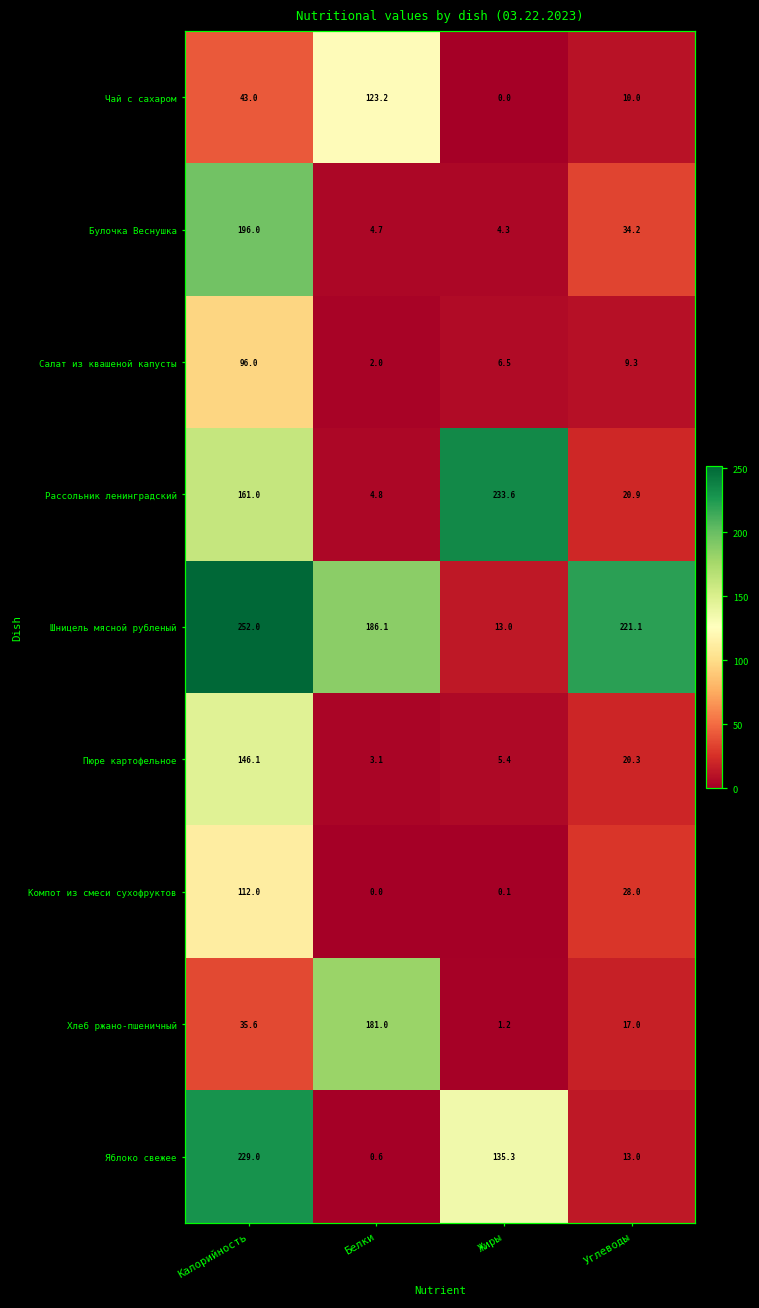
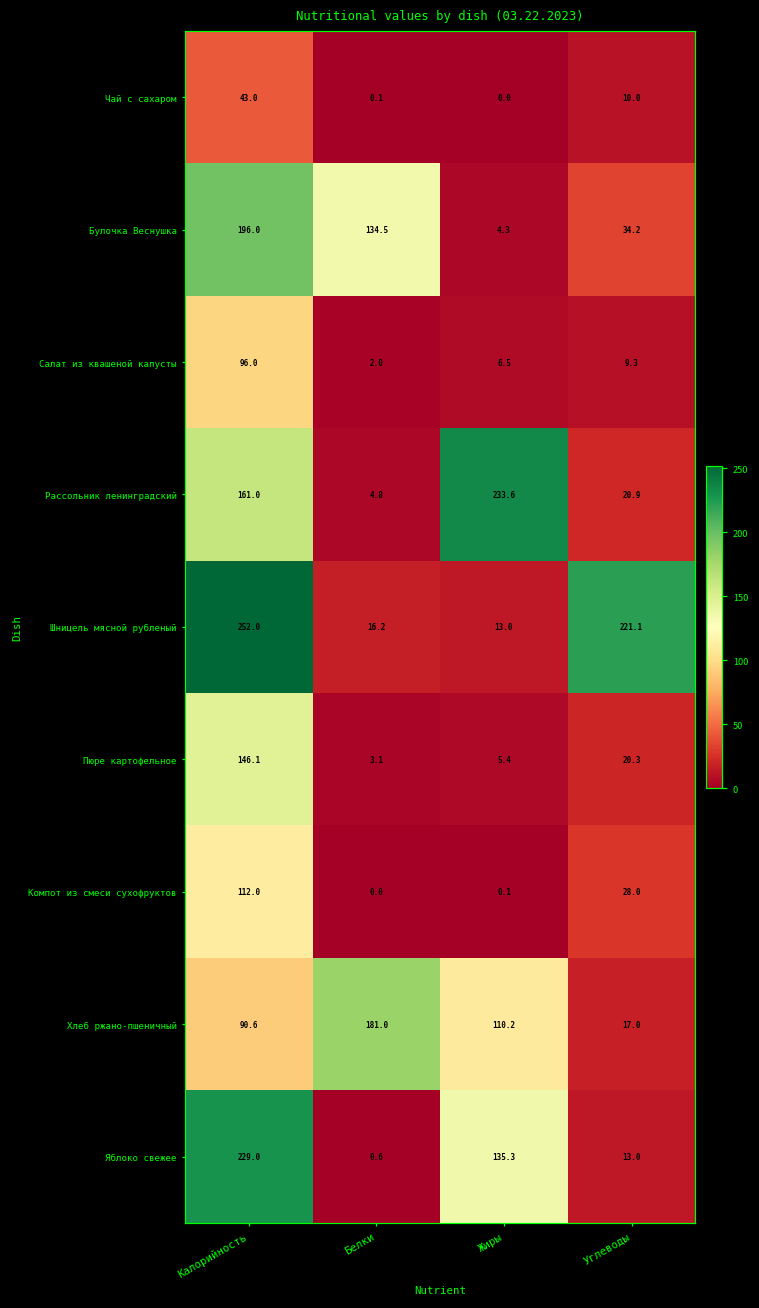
  {
    "Чай с сахаром": {
      "Калорийность": 43.0,
-     "Белки": 123.2,
+     "Белки": 0.1,
      "Жиры": 0.0,
      "Углеводы": 10.0
    },
    "Булочка Веснушка": {
      "Калорийность": 196.0,
-     "Белки": 4.7,
+     "Белки": 134.5,
      "Жиры": 4.3,
      "Углеводы": 34.2
    },
    "Салат из квашеной капусты": {
      "Калорийность": 96.0,
      "Белки": 2.0,
      "Жиры": 6.5,
      "Углеводы": 9.3
    },
    "Рассольник ленинградский": {
      "Калорийность": 161.0,
      "Белки": 4.8,
      "Жиры": 233.6,
      "Углеводы": 20.9
    },
    "Шницель мясной рубленый": {
      "Калорийность": 252.0,
-     "Белки": 186.1,
+     "Белки": 16.2,
      "Жиры": 13.0,
      "Углеводы": 221.1
    },
    "Пюре картофельное": {
      "Калорийность": 146.1,
      "Белки": 3.1,
      "Жиры": 5.4,
      "Углеводы": 20.3
    },
    "Компот из смеси сухофруктов": {
      "Калорийность": 112.0,
      "Белки": 0.0,
      "Жиры": 0.1,
      "Углеводы": 28.0
    },
    "Хлеб ржано-пшеничный": {
-     "Калорийность": 35.6,
+     "Калорийность": 90.6,
      "Белки": 181.0,
-     "Жиры": 1.2,
+     "Жиры": 110.2,
      "Углеводы": 17.0
    },
    "Яблоко свежее": {
      "Калорийность": 229.0,
      "Белки": 0.6,
      "Жиры": 135.3,
      "Углеводы": 13.0
    }
  }
